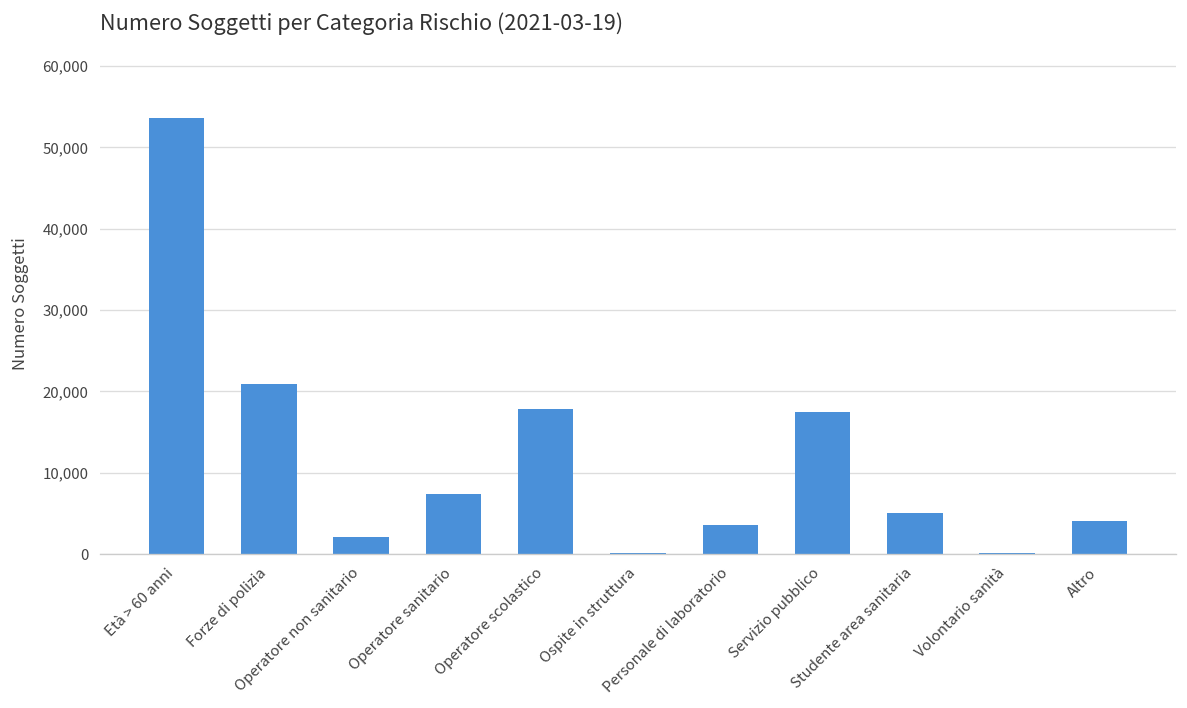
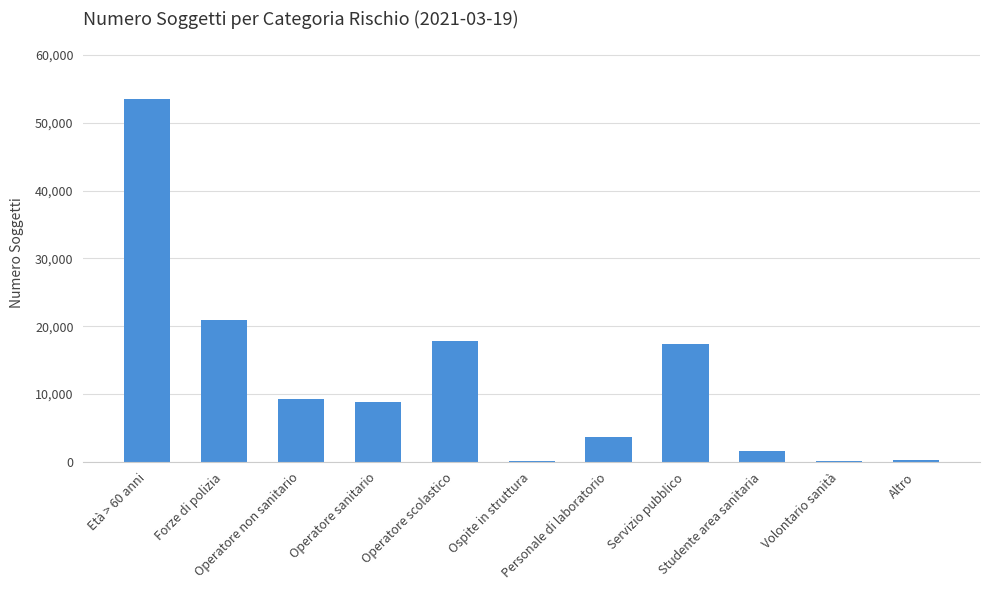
  {
    "Età > 60 anni": "54,000",
    "Forze di polizia": "21,000",
-   "Operatore non sanitario": "2,000",
-   "Operatore sanitario": "7,000",
+   "Operatore non sanitario": "9,000",
+   "Operatore sanitario": "9,000",
    "Operatore scolastico": "18,000",
    "Personale di laboratorio": "4,000",
    "Servizio pubblico": "17,000",
-   "Studente area sanitaria": "5,000",
-   "Altro": "4,000"
+   "Studente area sanitaria": "2,000",
+   "Altro": "0"
  }
